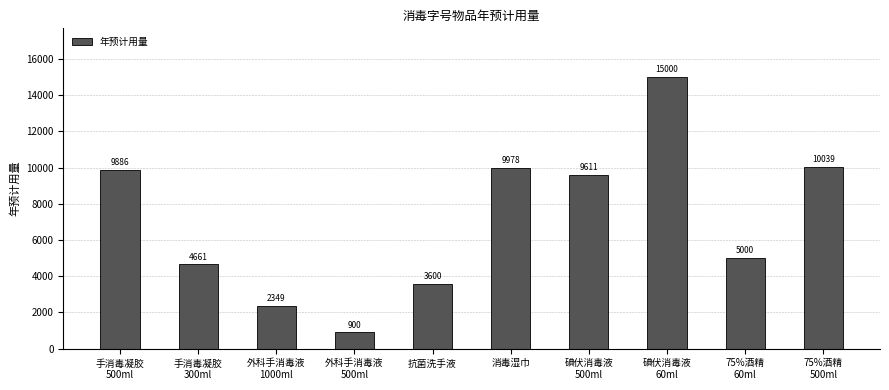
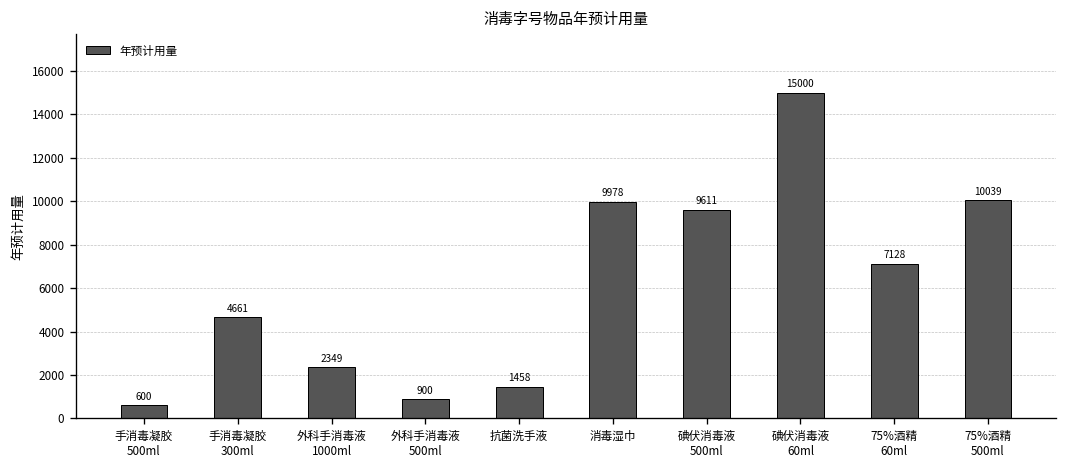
  {
-   "手消毒凝胶 500ml": 9886,
+   "手消毒凝胶 500ml": 600,
    "手消毒凝胶 300ml": 4661,
    "外科手消毒液 1000ml": 2349,
    "外科手消毒液 500ml": 900,
-   "抗菌洗手液": 3600,
+   "抗菌洗手液": 1458,
    "消毒湿巾": 9978,
    "碘伏消毒液 500ml": 9611,
    "碘伏消毒液 60ml": 15000,
-   "75%酒精 60ml": 5000,
+   "75%酒精 60ml": 7128,
    "75%酒精 500ml": 10039
  }
